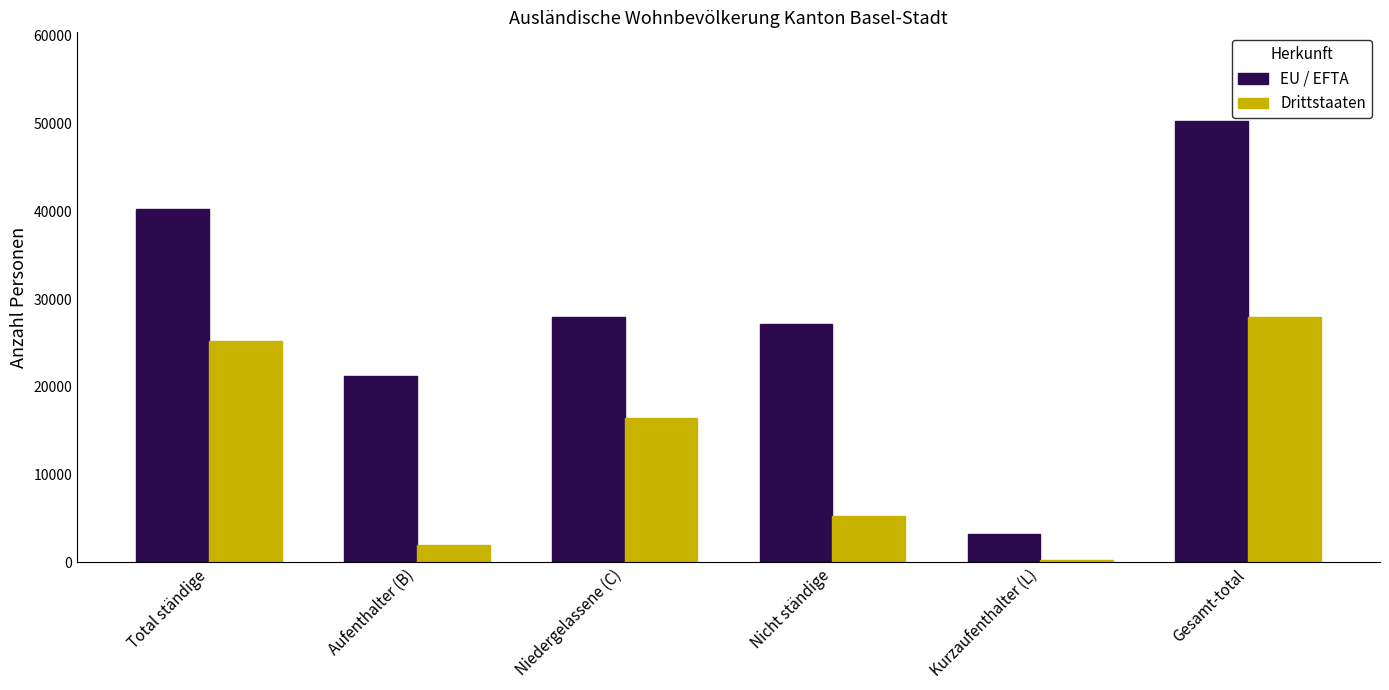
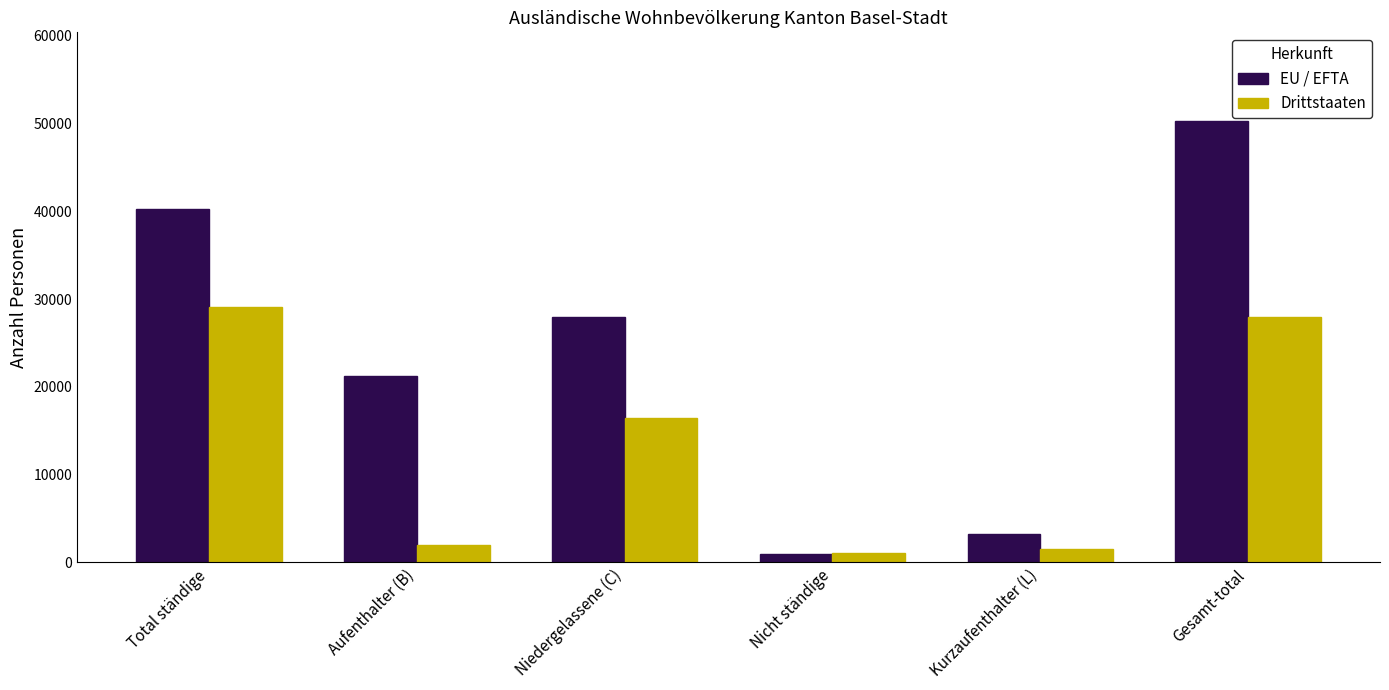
  {
    "EU / EFTA": {
      "Total ständige": 40000,
      "Aufenthalter (B)": 21000,
      "Niedergelassene (C)": 28000,
-     "Nicht ständige": 27000,
+     "Nicht ständige": 1000,
      "Kurzaufenthalter (L)": 3000,
      "Gesamt-total": 50000
    },
    "Drittstaaten": {
-     "Total ständige": 25000,
+     "Total ständige": 29000,
      "Aufenthalter (B)": 2000,
      "Niedergelassene (C)": 16000,
-     "Nicht ständige": 5000,
-     "Kurzaufenthalter (L)": 0,
+     "Nicht ständige": 1000,
+     "Kurzaufenthalter (L)": 2000,
      "Gesamt-total": 28000
    }
  }
